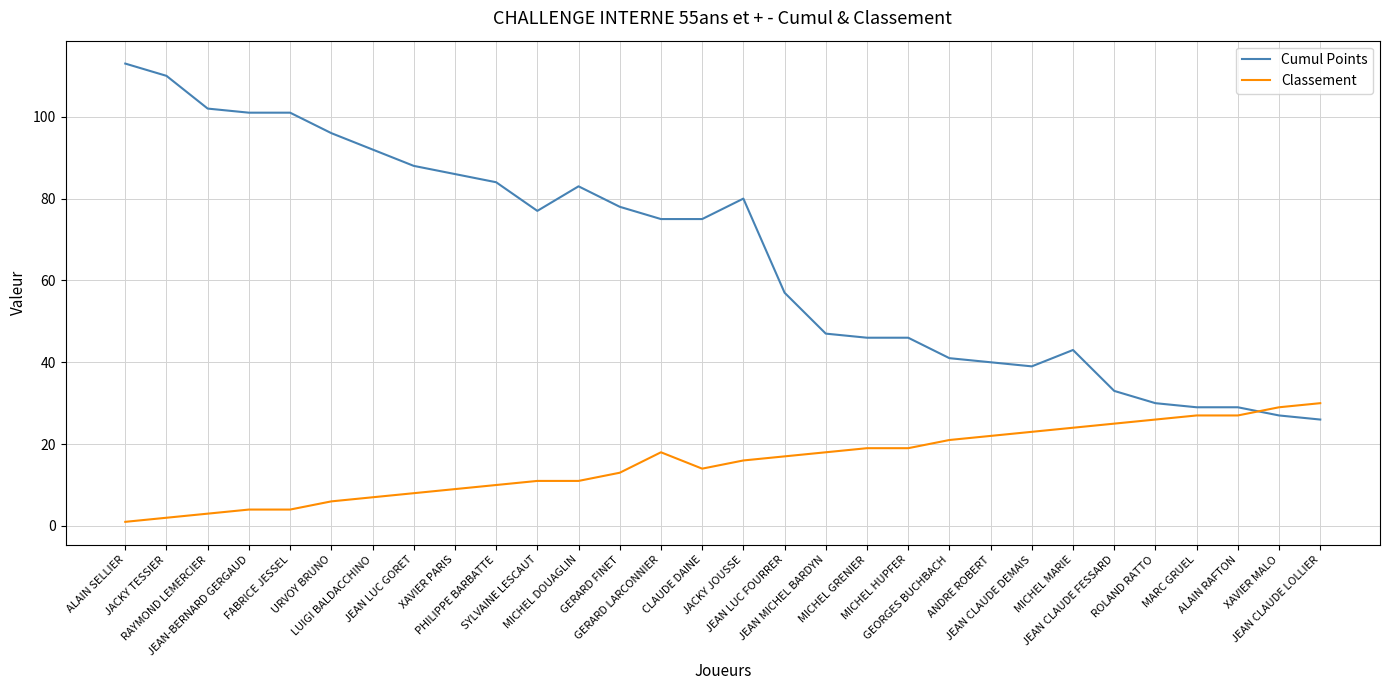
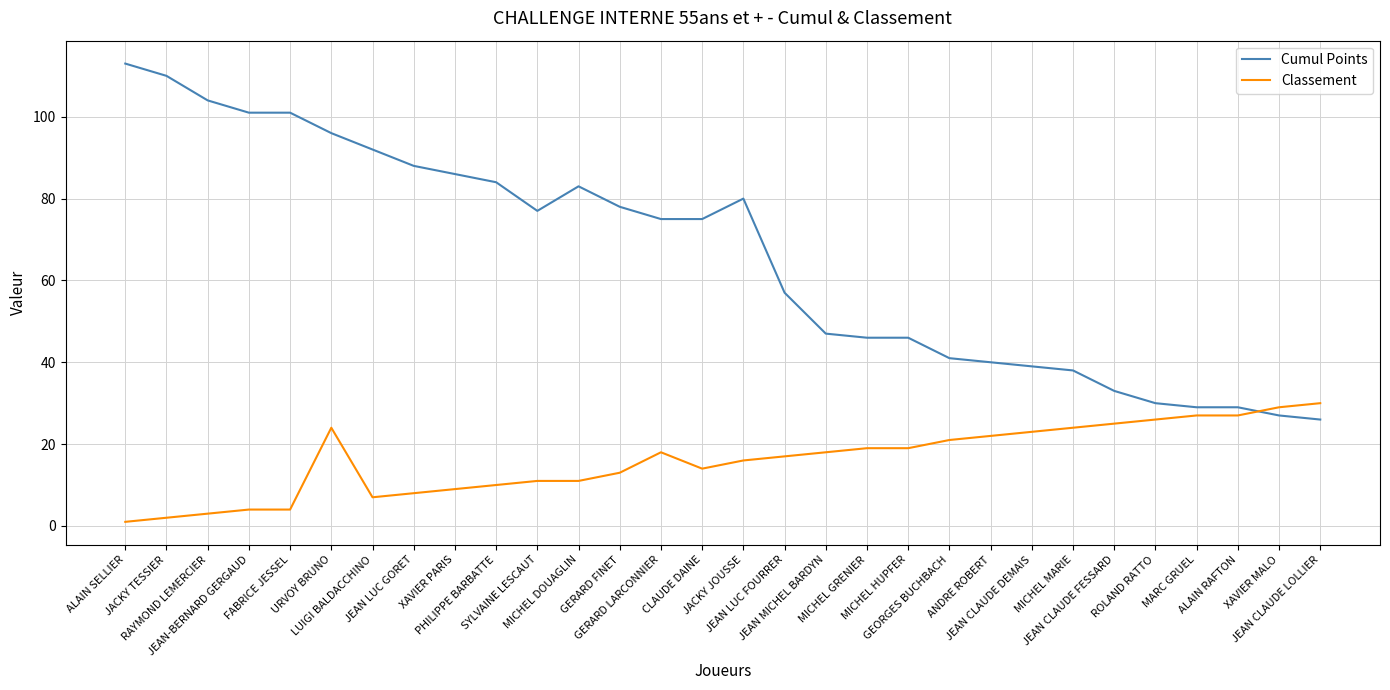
  {
    "Cumul Points": {
      "ALAIN SELLIER": 113,
      "JACKY TESSIER": 110,
-     "RAYMOND LEMERCIER": 102,
+     "RAYMOND LEMERCIER": 104,
      "JEAN-BERNARD GERGAUD": 101,
      "FABRICE JESSEL": 101,
      "URVOY BRUNO": 96,
      "LUIGI BALDACCHINO": 92,
      "JEAN LUC GORET": 88,
      "XAVIER PARIS": 86,
      "PHILIPPE BARBATTE": 84,
      "SYLVAINE LESCAUT": 77,
      "MICHEL DOUAGLIN": 83,
      "GERARD FINET": 78,
      "GERARD LARCONNIER": 75,
      "CLAUDE DAINE": 75,
      "JACKY JOUSSE": 80,
      "JEAN LUC FOURRER": 57,
      "JEAN MICHEL BARDYN": 47,
      "MICHEL GRENIER": 46,
      "MICHEL HUPFER": 46,
      "GEORGES BUCHBACH": 41,
      "ANDRE ROBERT": 40,
      "JEAN CLAUDE DEMAIS": 39,
-     "MICHEL MARIE": 43,
+     "MICHEL MARIE": 38,
      "JEAN CLAUDE FESSARD": 33,
      "ROLAND RATTO": 30,
      "MARC GRUEL": 29,
      "ALAIN RAFTON": 29,
      "XAVIER MALO": 27,
      "JEAN CLAUDE LOLLIER": 26
    },
    "Classement": {
      "ALAIN SELLIER": 1,
      "JACKY TESSIER": 2,
      "RAYMOND LEMERCIER": 3,
      "JEAN-BERNARD GERGAUD": 4,
      "FABRICE JESSEL": 4,
-     "URVOY BRUNO": 6,
+     "URVOY BRUNO": 24,
      "LUIGI BALDACCHINO": 7,
      "JEAN LUC GORET": 8,
      "XAVIER PARIS": 9,
      "PHILIPPE BARBATTE": 10,
      "SYLVAINE LESCAUT": 11,
      "MICHEL DOUAGLIN": 11,
      "GERARD FINET": 13,
      "GERARD LARCONNIER": 18,
      "CLAUDE DAINE": 14,
      "JACKY JOUSSE": 16,
      "JEAN LUC FOURRER": 17,
      "JEAN MICHEL BARDYN": 18,
      "MICHEL GRENIER": 19,
      "MICHEL HUPFER": 19,
      "GEORGES BUCHBACH": 21,
      "ANDRE ROBERT": 22,
      "JEAN CLAUDE DEMAIS": 23,
      "MICHEL MARIE": 24,
      "JEAN CLAUDE FESSARD": 25,
      "ROLAND RATTO": 26,
      "MARC GRUEL": 27,
      "ALAIN RAFTON": 27,
      "XAVIER MALO": 29,
      "JEAN CLAUDE LOLLIER": 30
    }
  }
